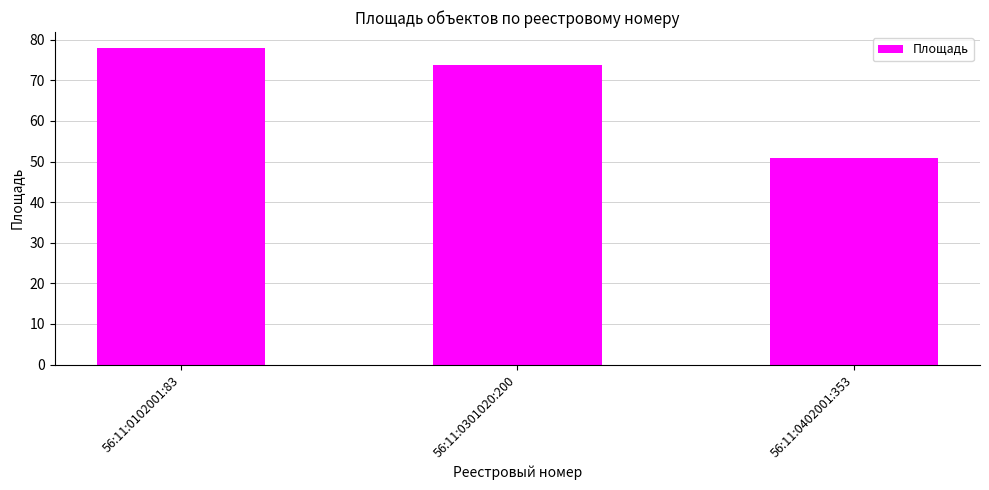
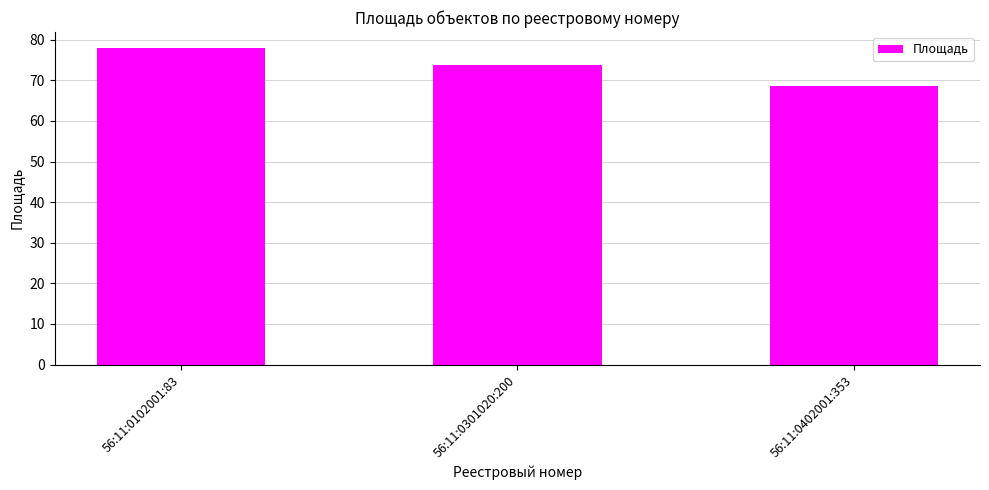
  {
    "56:11:0102001:83": 78,
    "56:11:0301020:200": 74,
-   "56:11:0402001:353": 51
+   "56:11:0402001:353": 69
  }
